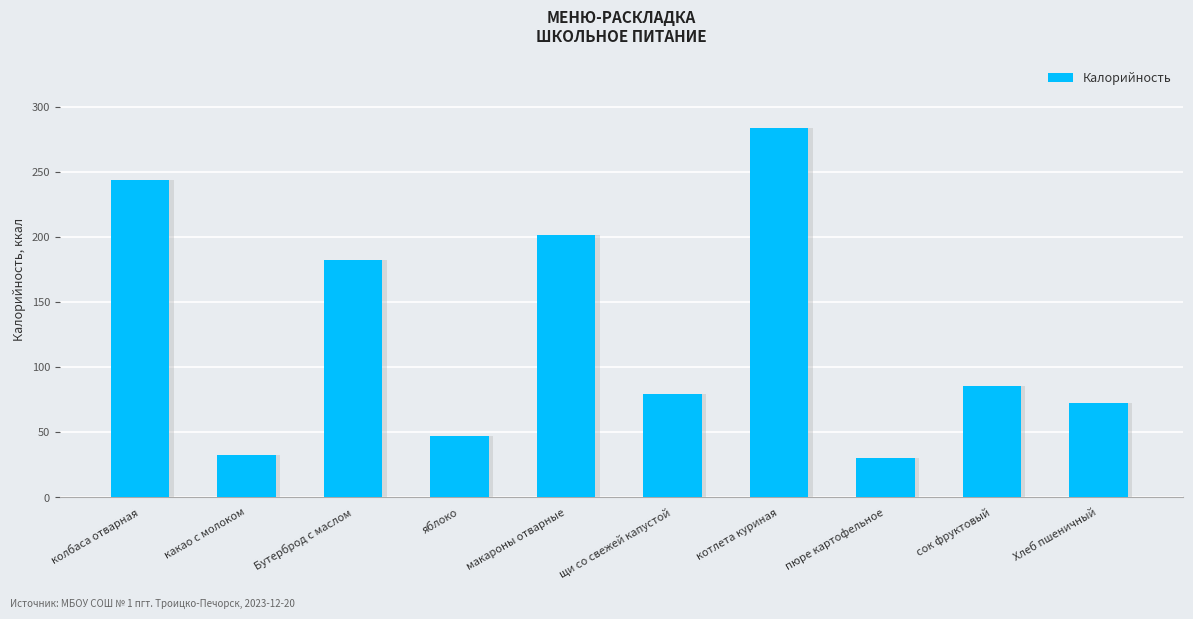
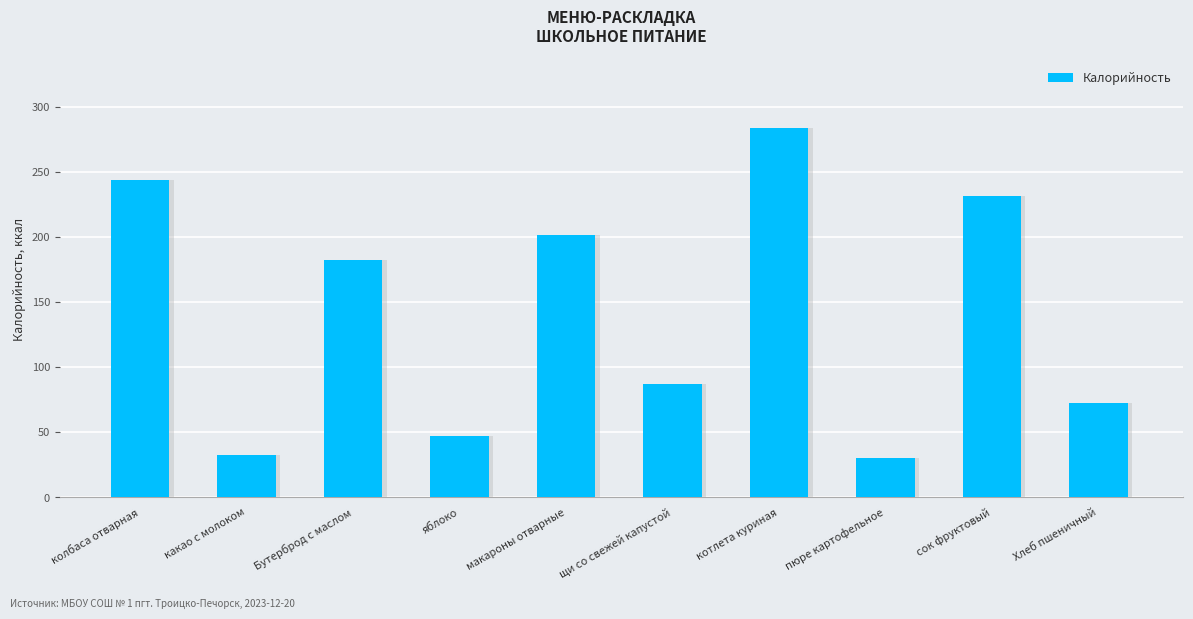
  {
    "колбаса отварная": 244,
    "какао с молоком": 32,
    "Бутерброд с маслом": 183,
    "яблоко": 47,
    "макароны отварные": 202,
-   "щи со свежей капустой": 80,
+   "щи со свежей капустой": 87,
    "котлета куриная": 284,
    "пюре картофельное": 30,
-   "сок фруктовый": 86,
+   "сок фруктовый": 232,
    "Хлеб пшеничный": 73
  }
